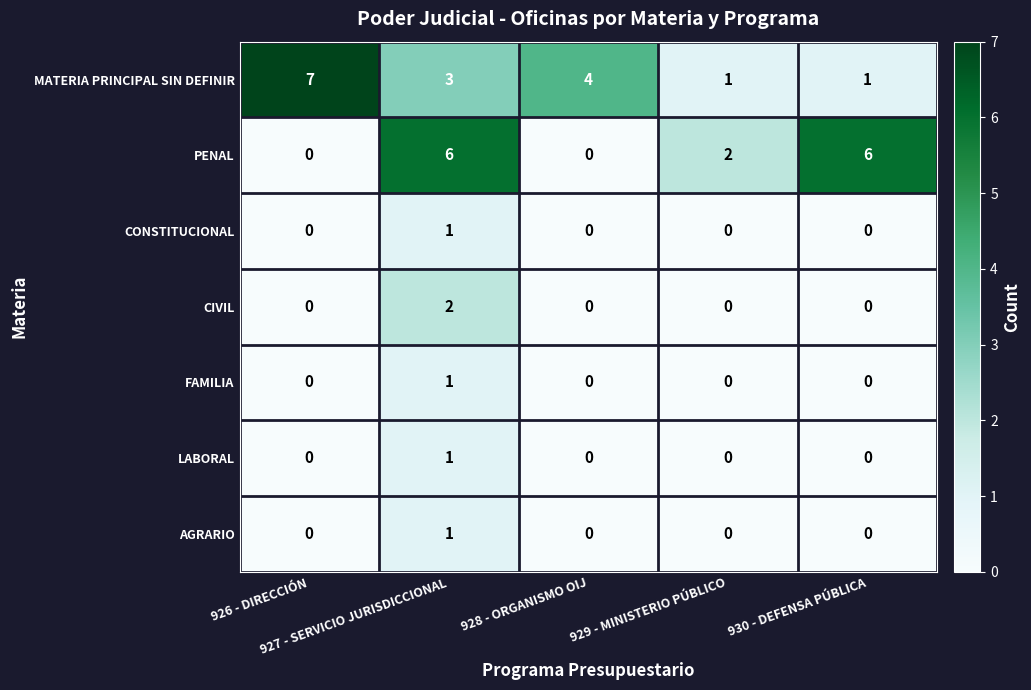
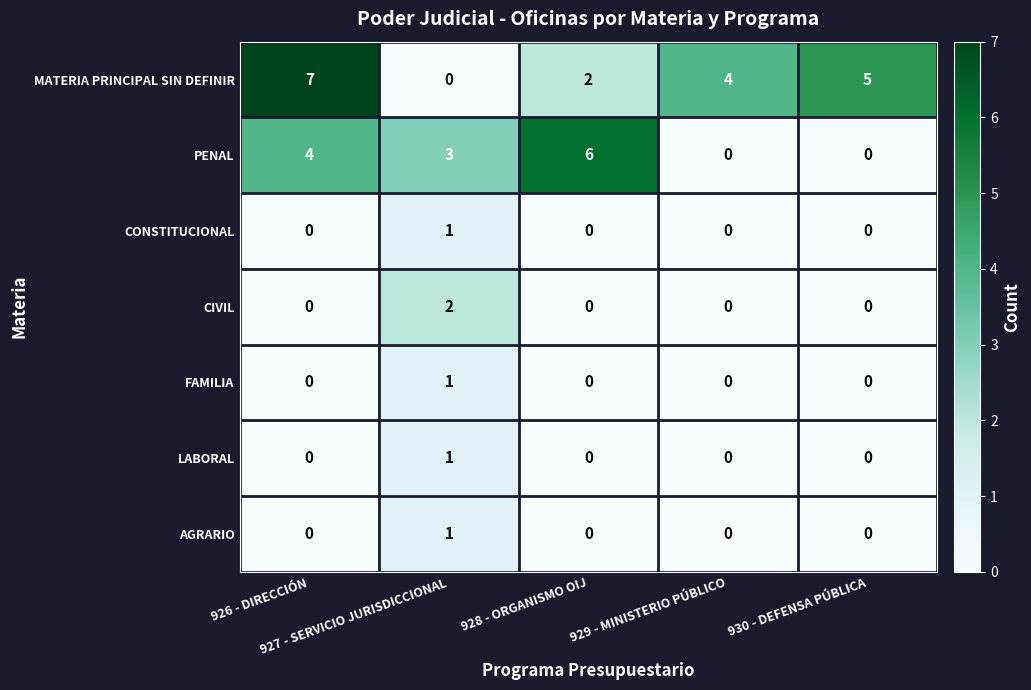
  {
    "MATERIA PRINCIPAL SIN DEFINIR": {
      "926 - DIRECCIÓN": 7,
-     "927 - SERVICIO JURISDICCIONAL": 3,
-     "928 - ORGANISMO OIJ": 4,
-     "929 - MINISTERIO PÚBLICO": 1,
-     "930 - DEFENSA PÚBLICA": 1
+     "927 - SERVICIO JURISDICCIONAL": 0,
+     "928 - ORGANISMO OIJ": 2,
+     "929 - MINISTERIO PÚBLICO": 4,
+     "930 - DEFENSA PÚBLICA": 5
    },
    "PENAL": {
-     "926 - DIRECCIÓN": 0,
-     "927 - SERVICIO JURISDICCIONAL": 6,
-     "928 - ORGANISMO OIJ": 0,
-     "929 - MINISTERIO PÚBLICO": 2,
-     "930 - DEFENSA PÚBLICA": 6
+     "926 - DIRECCIÓN": 4,
+     "927 - SERVICIO JURISDICCIONAL": 3,
+     "928 - ORGANISMO OIJ": 6,
+     "929 - MINISTERIO PÚBLICO": 0,
+     "930 - DEFENSA PÚBLICA": 0
    },
    "CONSTITUCIONAL": {
      "926 - DIRECCIÓN": 0,
      "927 - SERVICIO JURISDICCIONAL": 1,
      "928 - ORGANISMO OIJ": 0,
      "929 - MINISTERIO PÚBLICO": 0,
      "930 - DEFENSA PÚBLICA": 0
    },
    "CIVIL": {
      "926 - DIRECCIÓN": 0,
      "927 - SERVICIO JURISDICCIONAL": 2,
      "928 - ORGANISMO OIJ": 0,
      "929 - MINISTERIO PÚBLICO": 0,
      "930 - DEFENSA PÚBLICA": 0
    },
    "FAMILIA": {
      "926 - DIRECCIÓN": 0,
      "927 - SERVICIO JURISDICCIONAL": 1,
      "928 - ORGANISMO OIJ": 0,
      "929 - MINISTERIO PÚBLICO": 0,
      "930 - DEFENSA PÚBLICA": 0
    },
    "LABORAL": {
      "926 - DIRECCIÓN": 0,
      "927 - SERVICIO JURISDICCIONAL": 1,
      "928 - ORGANISMO OIJ": 0,
      "929 - MINISTERIO PÚBLICO": 0,
      "930 - DEFENSA PÚBLICA": 0
    },
    "AGRARIO": {
      "926 - DIRECCIÓN": 0,
      "927 - SERVICIO JURISDICCIONAL": 1,
      "928 - ORGANISMO OIJ": 0,
      "929 - MINISTERIO PÚBLICO": 0,
      "930 - DEFENSA PÚBLICA": 0
    }
  }
